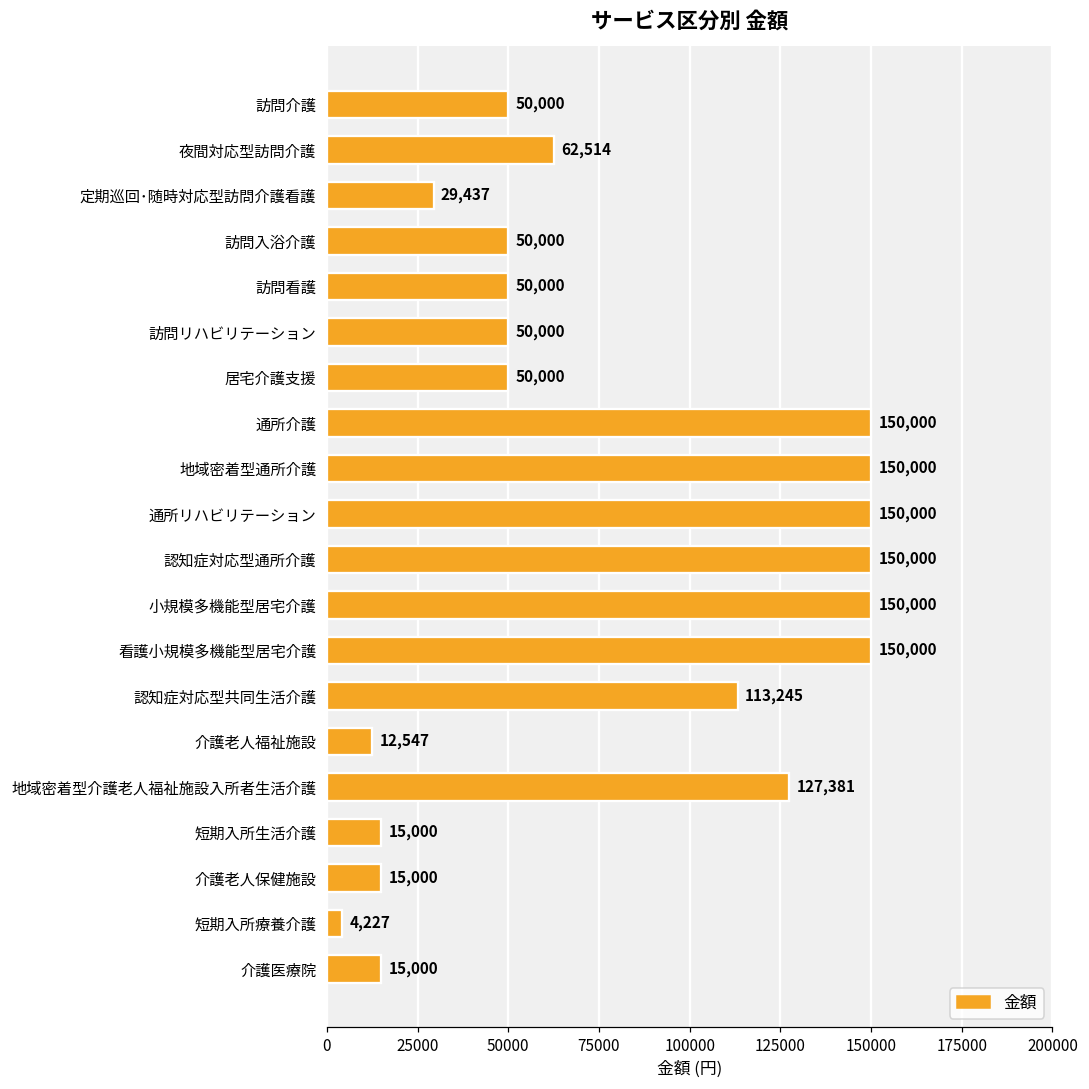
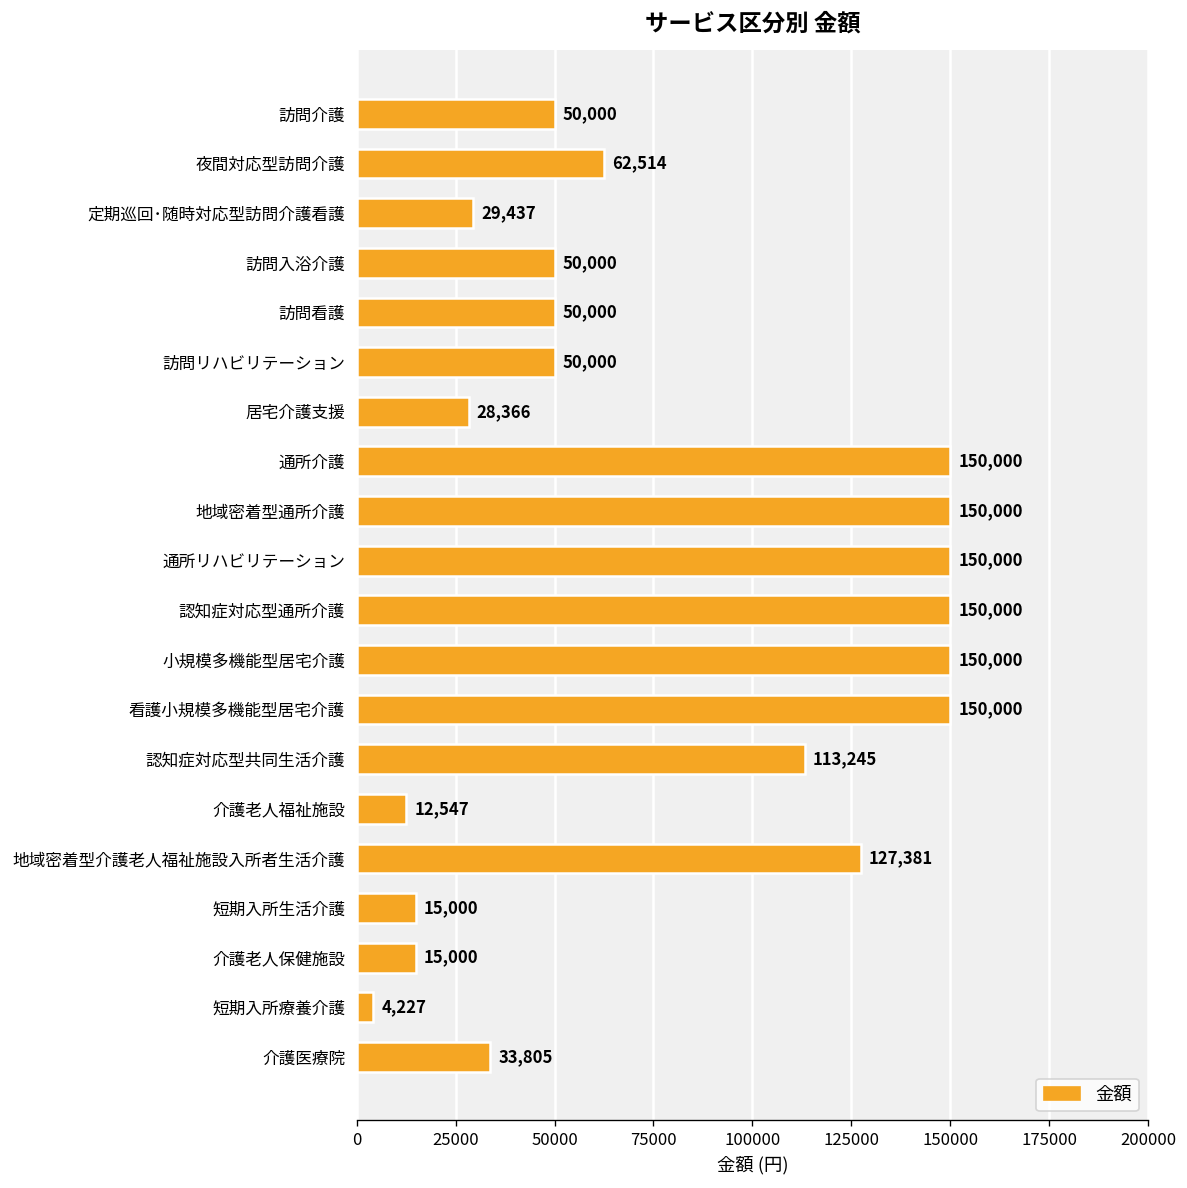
  {
    "訪問介護": "50,000",
    "夜間対応型訪問介護": "62,514",
    "定期巡回･随時対応型訪問介護看護": "29,437",
    "訪問入浴介護": "50,000",
    "訪問看護": "50,000",
    "訪問リハビリテーション": "50,000",
-   "居宅介護支援": "50,000",
+   "居宅介護支援": "28,366",
    "通所介護": "150,000",
    "地域密着型通所介護": "150,000",
    "通所リハビリテーション": "150,000",
    "認知症対応型通所介護": "150,000",
    "小規模多機能型居宅介護": "150,000",
    "看護小規模多機能型居宅介護": "150,000",
    "認知症対応型共同生活介護": "113,245",
    "介護老人福祉施設": "12,547",
    "地域密着型介護老人福祉施設入所者生活介護": "127,381",
    "短期入所生活介護": "15,000",
    "介護老人保健施設": "15,000",
    "短期入所療養介護": "4,227",
-   "介護医療院": "15,000"
+   "介護医療院": "33,805"
  }
